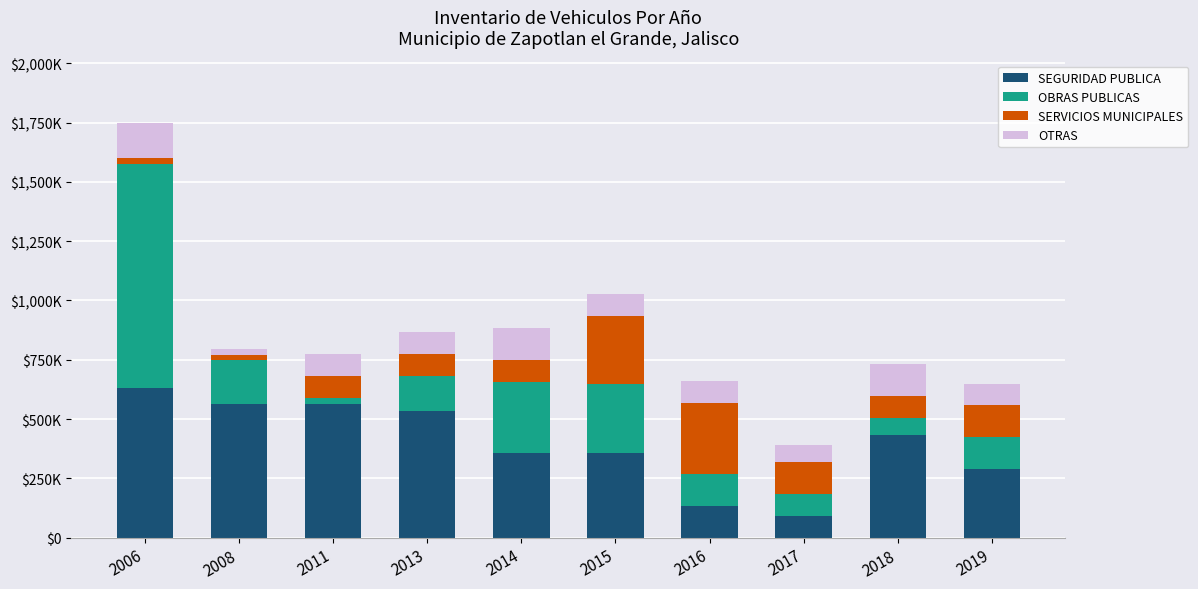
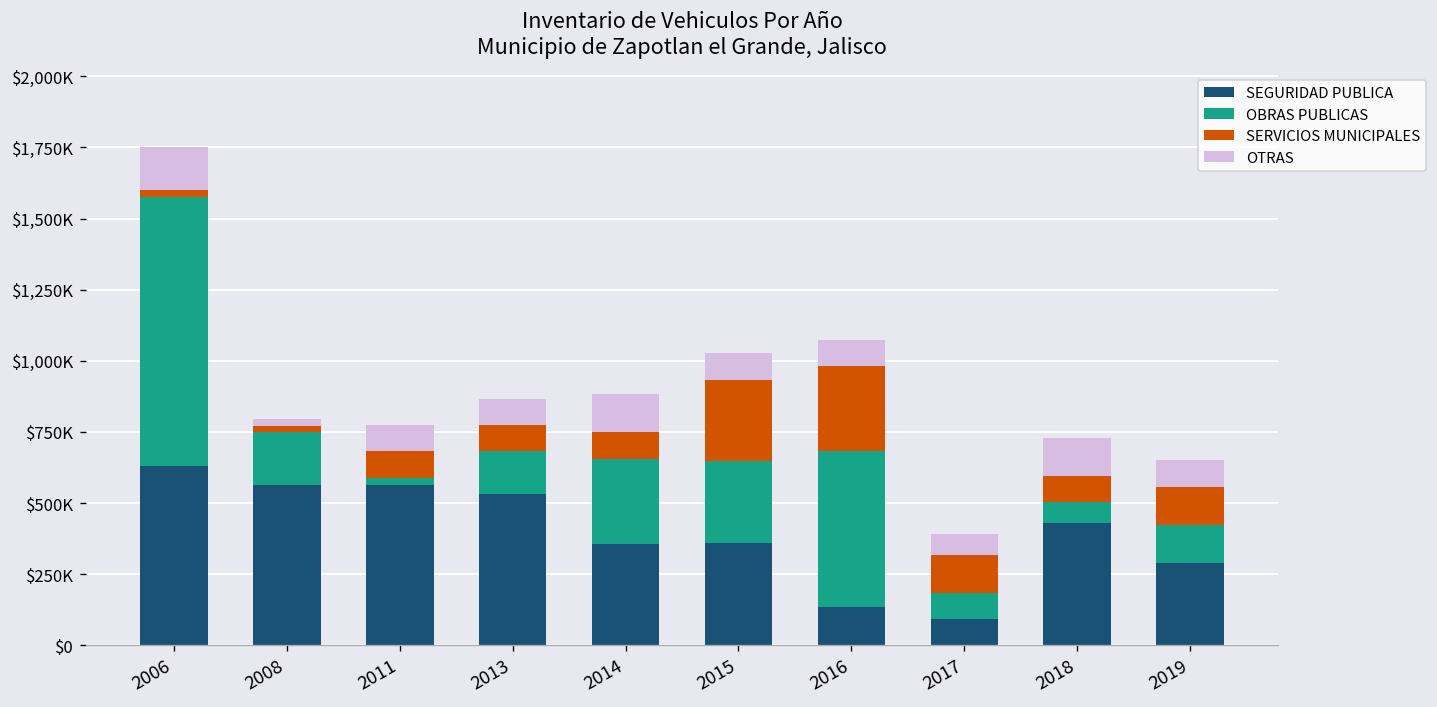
  {
    "SEGURIDAD PUBLICA": {
      "2006": "$630,000",
      "2008": "$570,000",
      "2011": "$570,000",
      "2013": "$530,000",
      "2014": "$360,000",
      "2015": "$360,000",
      "2016": "$130,000",
      "2017": "$90,000",
      "2018": "$430,000",
      "2019": "$290,000"
    },
    "OBRAS PUBLICAS": {
      "2006": "$950,000",
      "2008": "$180,000",
      "2011": "$20,000",
      "2013": "$150,000",
      "2014": "$300,000",
      "2015": "$290,000",
-     "2016": "$130,000",
+     "2016": "$550,000",
      "2017": "$90,000",
      "2018": "$70,000",
      "2019": "$130,000"
    },
    "SERVICIOS MUNICIPALES": {
      "2006": "$20,000",
      "2008": "$20,000",
      "2011": "$90,000",
      "2013": "$90,000",
      "2014": "$90,000",
      "2015": "$290,000",
      "2016": "$300,000",
      "2017": "$130,000",
      "2018": "$90,000",
      "2019": "$130,000"
    },
    "OTRAS": {
      "2006": "$150,000",
      "2008": "$20,000",
      "2011": "$90,000",
      "2013": "$90,000",
      "2014": "$130,000",
      "2015": "$90,000",
      "2016": "$90,000",
      "2017": "$70,000",
      "2018": "$130,000",
      "2019": "$90,000"
    }
  }
